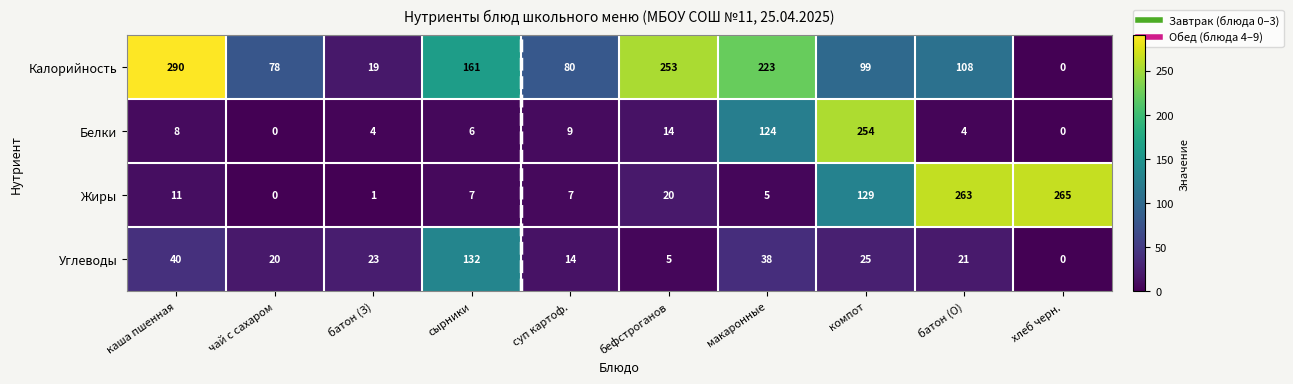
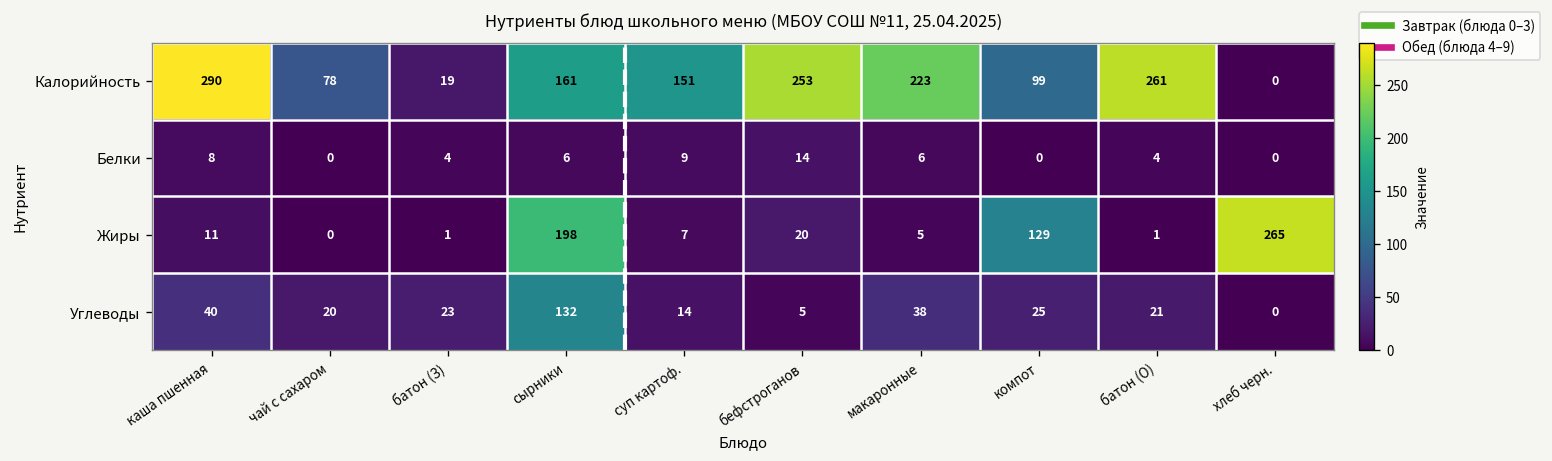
  {
    "Калорийность": {
      "каша пшенная": 290,
      "чай с сахаром": 78,
      "батон (З)": 19,
      "сырники": 161,
-     "суп картоф.": 80,
+     "суп картоф.": 151,
      "бефстроганов": 253,
      "макаронные": 223,
      "компот": 99,
-     "батон (О)": 108,
+     "батон (О)": 261,
      "хлеб черн.": 0
    },
    "Белки": {
      "каша пшенная": 8,
      "чай с сахаром": 0,
      "батон (З)": 4,
      "сырники": 6,
      "суп картоф.": 9,
      "бефстроганов": 14,
-     "макаронные": 124,
-     "компот": 254,
+     "макаронные": 6,
+     "компот": 0,
      "батон (О)": 4,
      "хлеб черн.": 0
    },
    "Жиры": {
      "каша пшенная": 11,
      "чай с сахаром": 0,
      "батон (З)": 1,
-     "сырники": 7,
+     "сырники": 198,
      "суп картоф.": 7,
      "бефстроганов": 20,
      "макаронные": 5,
      "компот": 129,
-     "батон (О)": 263,
+     "батон (О)": 1,
      "хлеб черн.": 265
    },
    "Углеводы": {
      "каша пшенная": 40,
      "чай с сахаром": 20,
      "батон (З)": 23,
      "сырники": 132,
      "суп картоф.": 14,
      "бефстроганов": 5,
      "макаронные": 38,
      "компот": 25,
      "батон (О)": 21,
      "хлеб черн.": 0
    }
  }
